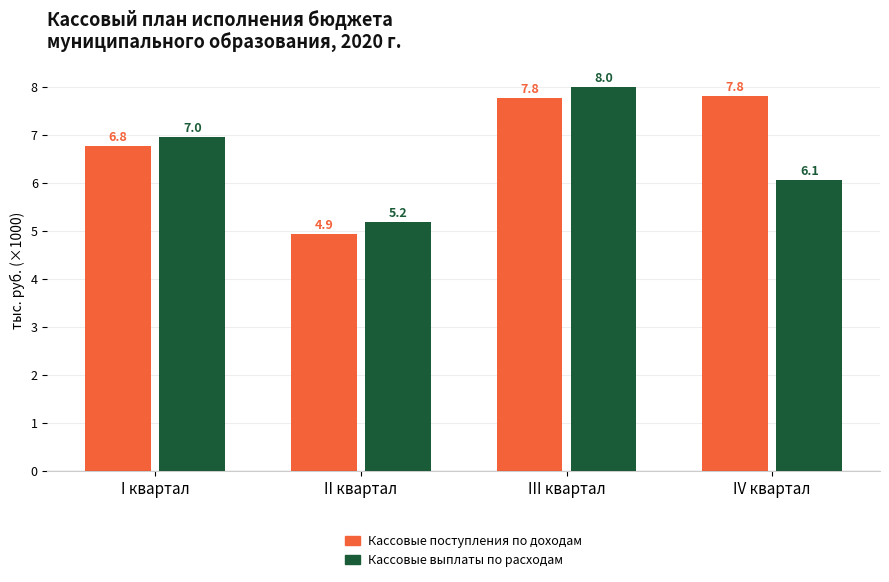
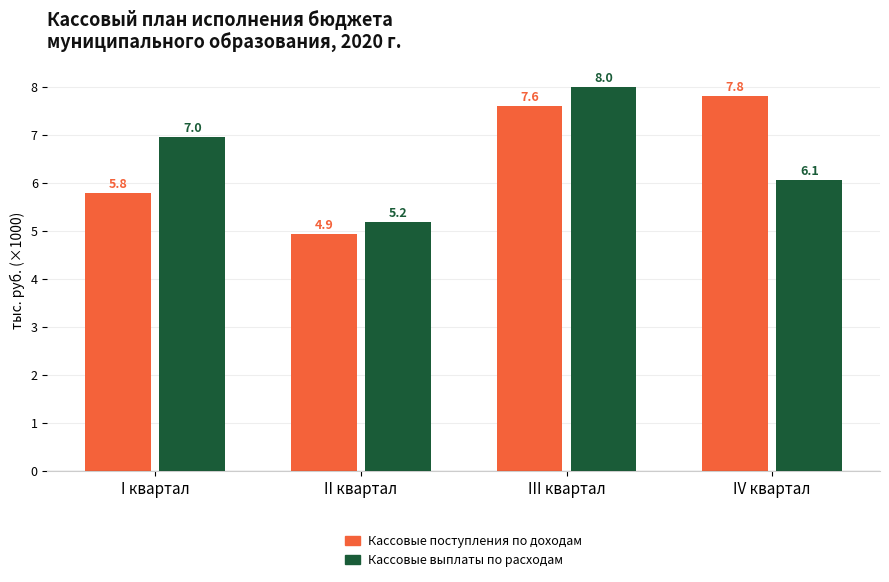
  {
    "Кассовые поступления по доходам": {
-     "I квартал": 6.8,
+     "I квартал": 5.8,
      "II квартал": 4.9,
-     "III квартал": 7.8,
+     "III квартал": 7.6,
      "IV квартал": 7.8
    },
    "Кассовые выплаты по расходам": {
      "I квартал": 7.0,
      "II квартал": 5.2,
      "III квартал": 8.0,
      "IV квартал": 6.1
    }
  }
